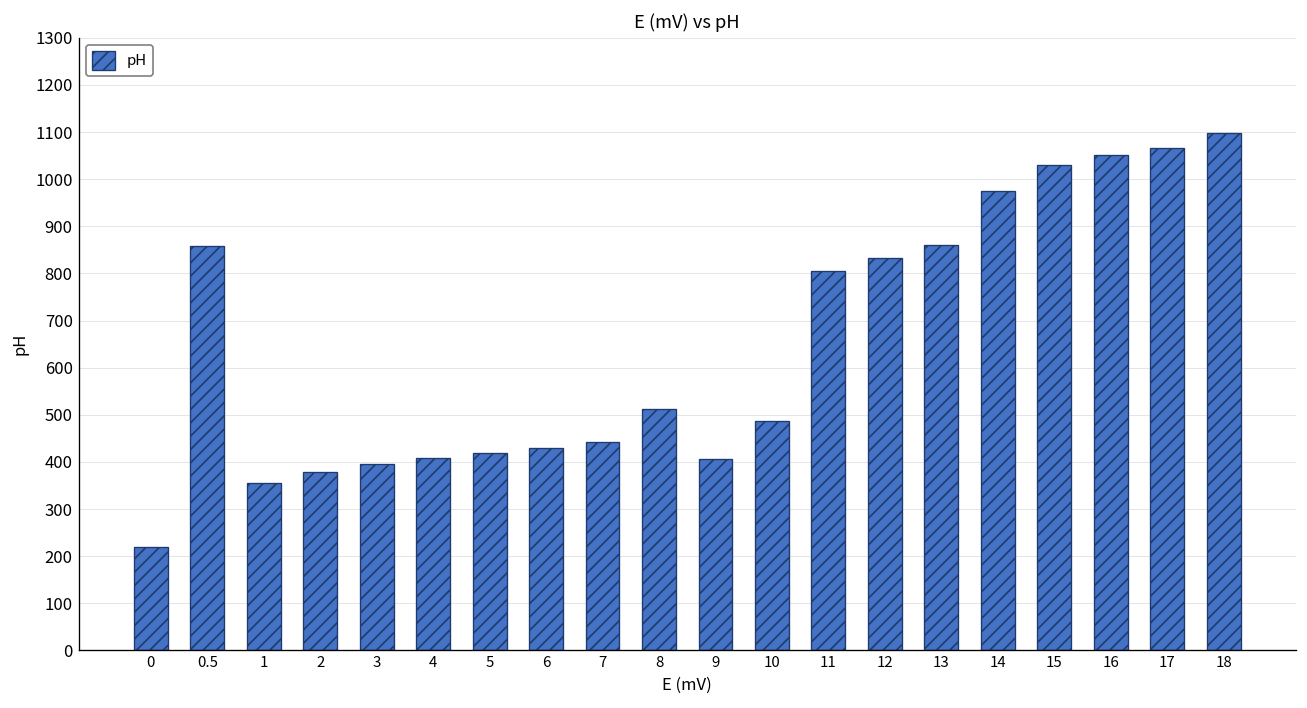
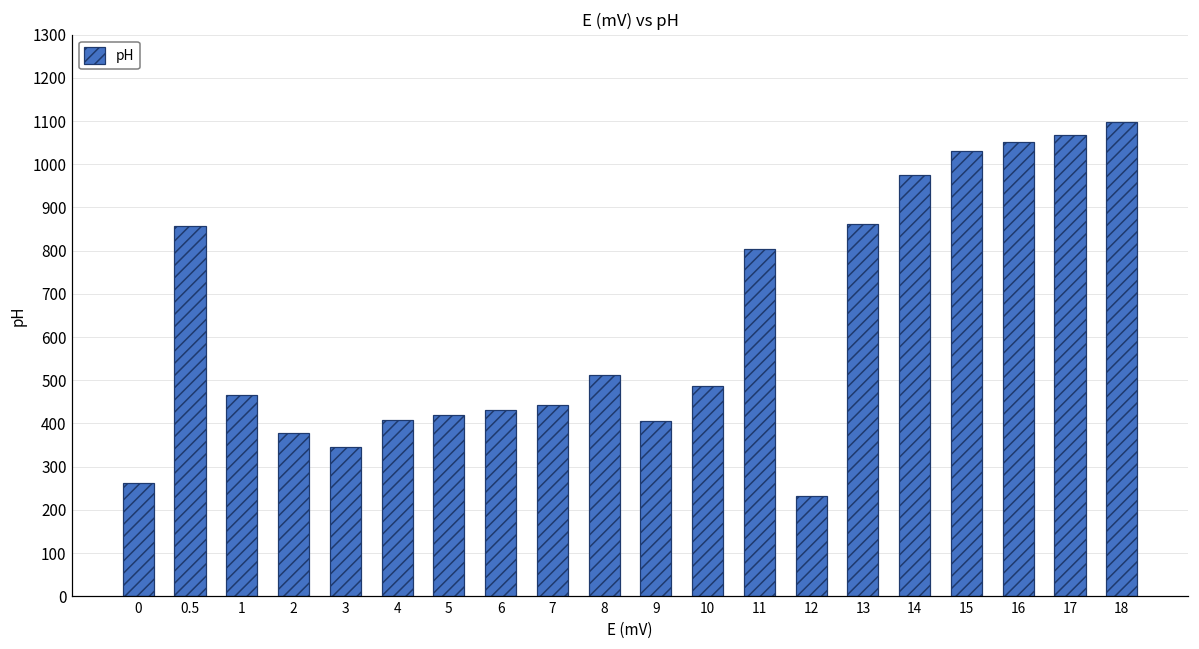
  {
-   "0": 220,
+   "0": 260,
    "0.5": 860,
-   "1": 360,
+   "1": 470,
    "2": 380,
-   "3": 400,
+   "3": 350,
    "4": 410,
    "5": 420,
    "6": 430,
    "7": 440,
    "8": 510,
    "9": 410,
    "10": 490,
    "11": 810,
-   "12": 830,
+   "12": 230,
    "13": 860,
    "14": 980,
    "15": 1030,
    "16": 1050,
    "17": 1070,
    "18": 1100
  }
